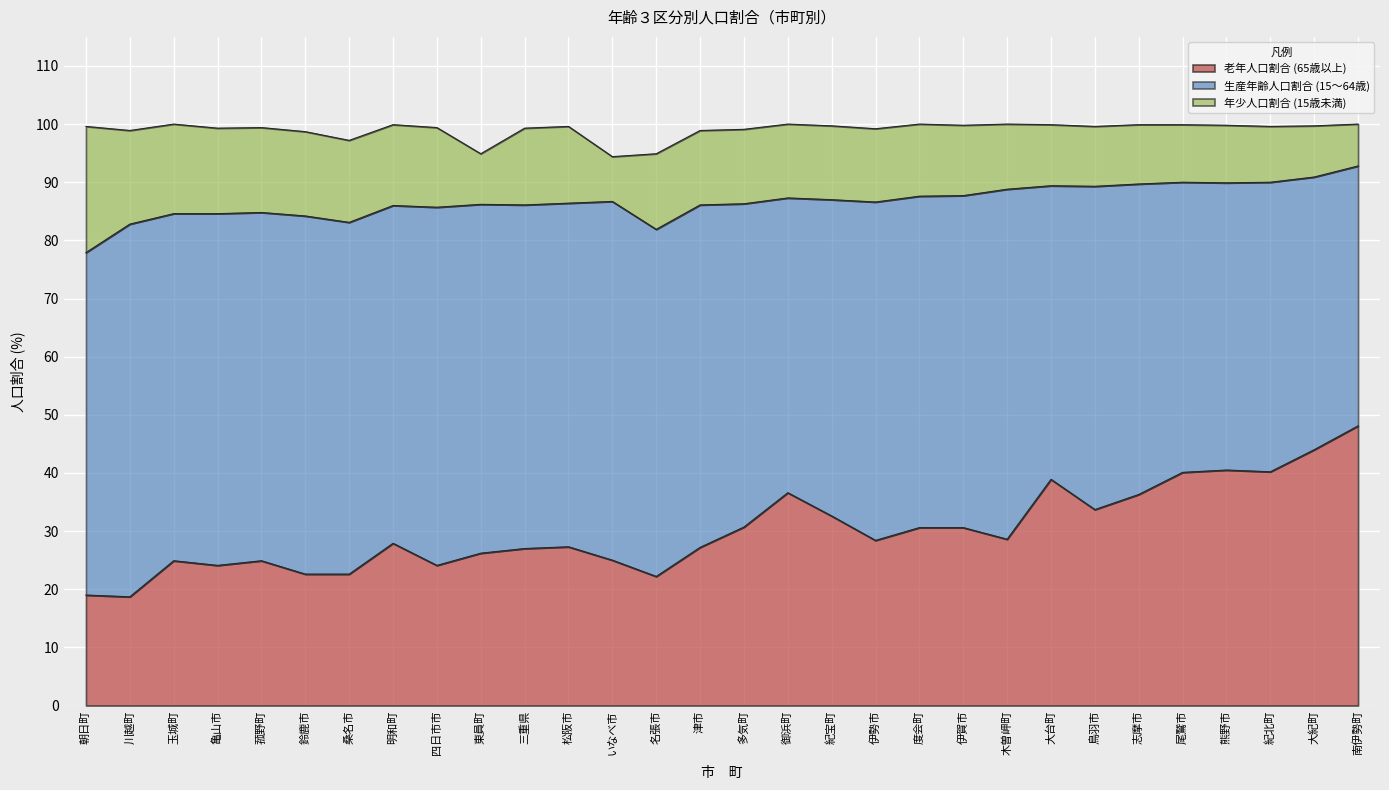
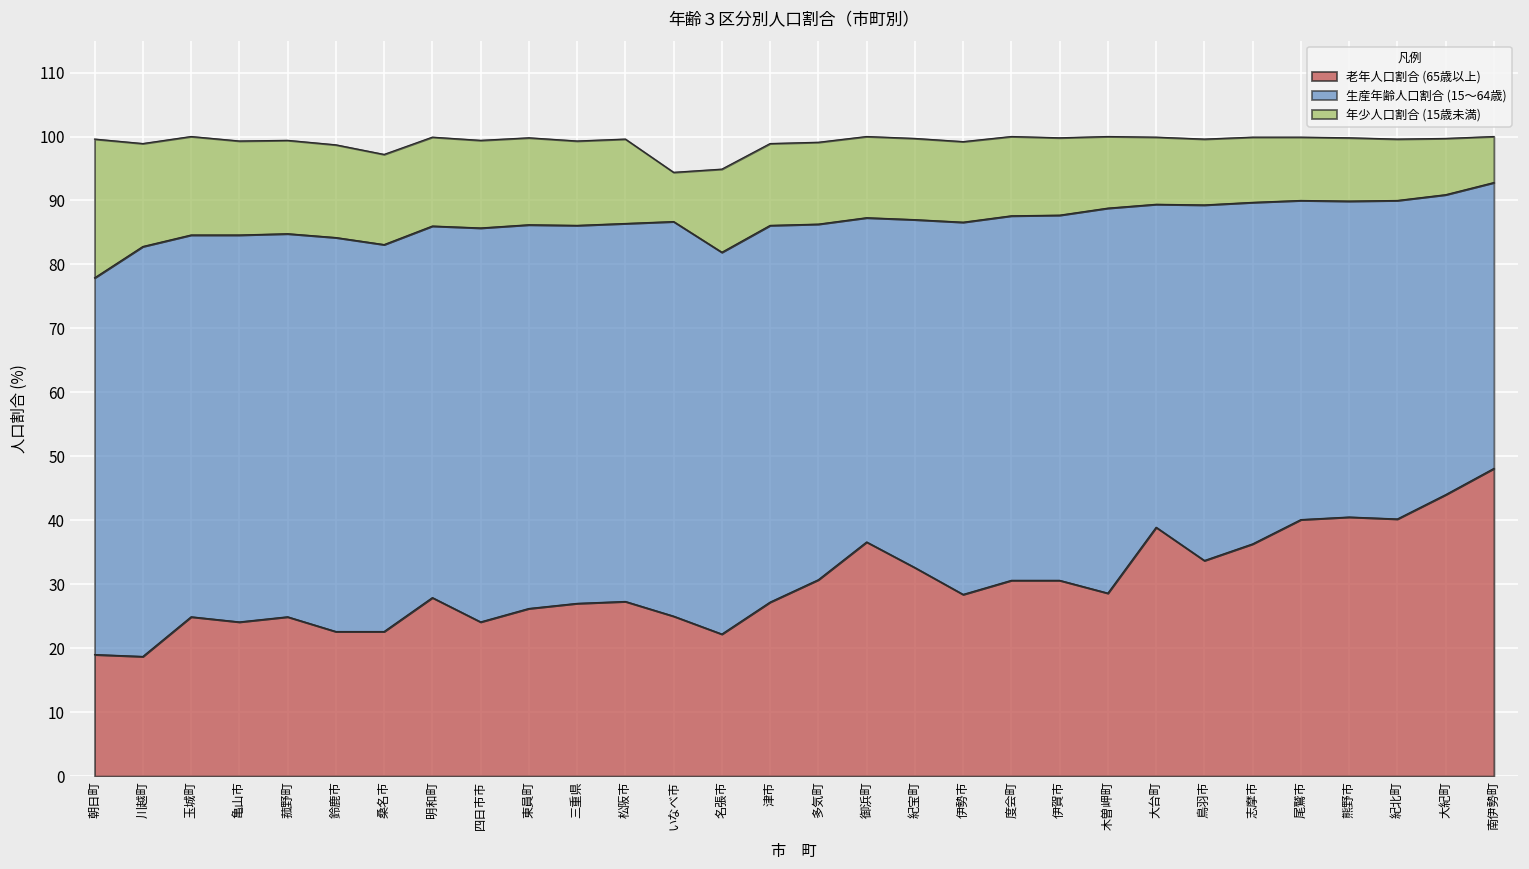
  {
    "老年人口割合 (65歳以上)": {
      "朝日町": 19,
      "川越町": 19,
      "玉城町": 25,
      "亀山市": 24,
      "菰野町": 25,
      "鈴鹿市": 23,
      "桑名市": 23,
      "明和町": 28,
      "四日市市": 24,
      "東員町": 26,
      "三重県": 27,
      "松阪市": 27,
      "いなべ市": 25,
      "名張市": 22,
      "津市": 27,
      "多気町": 31,
      "御浜町": 37,
      "紀宝町": 33,
      "伊勢市": 28,
      "度会町": 31,
      "伊賀市": 31,
      "木曽岬町": 29,
      "大台町": 39,
      "鳥羽市": 34,
      "志摩市": 36,
      "尾鷲市": 40,
      "熊野市": 41,
      "紀北町": 40,
      "大紀町": 44,
      "南伊勢町": 48
    },
    "生産年齢人口割合 (15～64歳)": {
      "朝日町": 59,
      "川越町": 64,
      "玉城町": 60,
      "亀山市": 60,
      "菰野町": 60,
      "鈴鹿市": 62,
      "桑名市": 60,
      "明和町": 58,
      "四日市市": 62,
      "東員町": 60,
      "三重県": 59,
      "松阪市": 59,
      "いなべ市": 62,
      "名張市": 60,
      "津市": 59,
      "多気町": 56,
      "御浜町": 51,
      "紀宝町": 54,
      "伊勢市": 58,
      "度会町": 57,
      "伊賀市": 57,
      "木曽岬町": 60,
      "大台町": 51,
      "鳥羽市": 56,
      "志摩市": 53,
      "尾鷲市": 50,
      "熊野市": 49,
      "紀北町": 50,
      "大紀町": 47,
      "南伊勢町": 45
    },
    "年少人口割合 (15歳未満)": {
      "朝日町": 22,
      "川越町": 16,
      "玉城町": 15,
      "亀山市": 15,
      "菰野町": 15,
      "鈴鹿市": 15,
      "桑名市": 14,
      "明和町": 14,
      "四日市市": 14,
-     "東員町": 9,
+     "東員町": 14,
      "三重県": 13,
      "松阪市": 13,
      "いなべ市": 8,
      "名張市": 13,
      "津市": 13,
      "多気町": 13,
      "御浜町": 13,
      "紀宝町": 13,
      "伊勢市": 13,
      "度会町": 12,
      "伊賀市": 12,
      "木曽岬町": 11,
      "大台町": 11,
      "鳥羽市": 10,
      "志摩市": 10,
      "尾鷲市": 10,
      "熊野市": 10,
      "紀北町": 10,
      "大紀町": 9,
      "南伊勢町": 7
    }
  }
